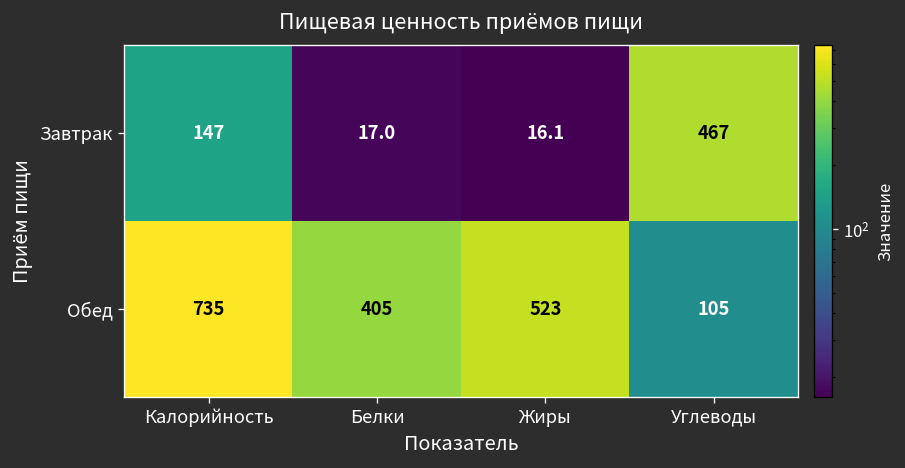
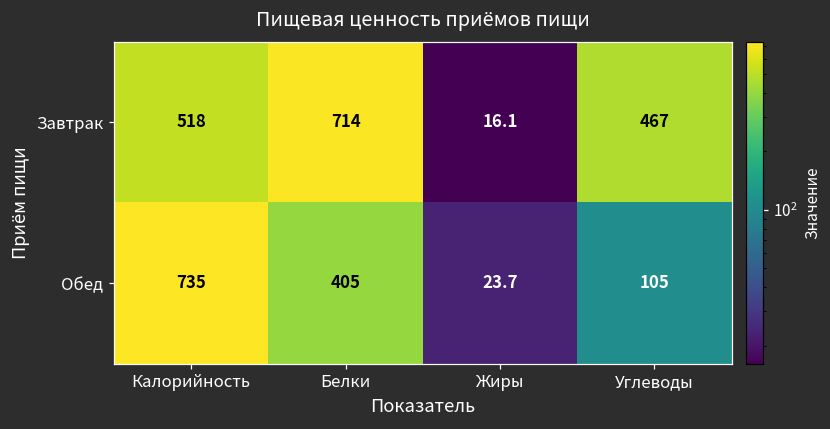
  {
    "Завтрак": {
-     "Калорийность": 147,
-     "Белки": 17.0,
+     "Калорийность": 518,
+     "Белки": 714,
      "Жиры": 16.1,
      "Углеводы": 467
    },
    "Обед": {
      "Калорийность": 735,
      "Белки": 405,
-     "Жиры": 523,
+     "Жиры": 23.7,
      "Углеводы": 105
    }
  }
